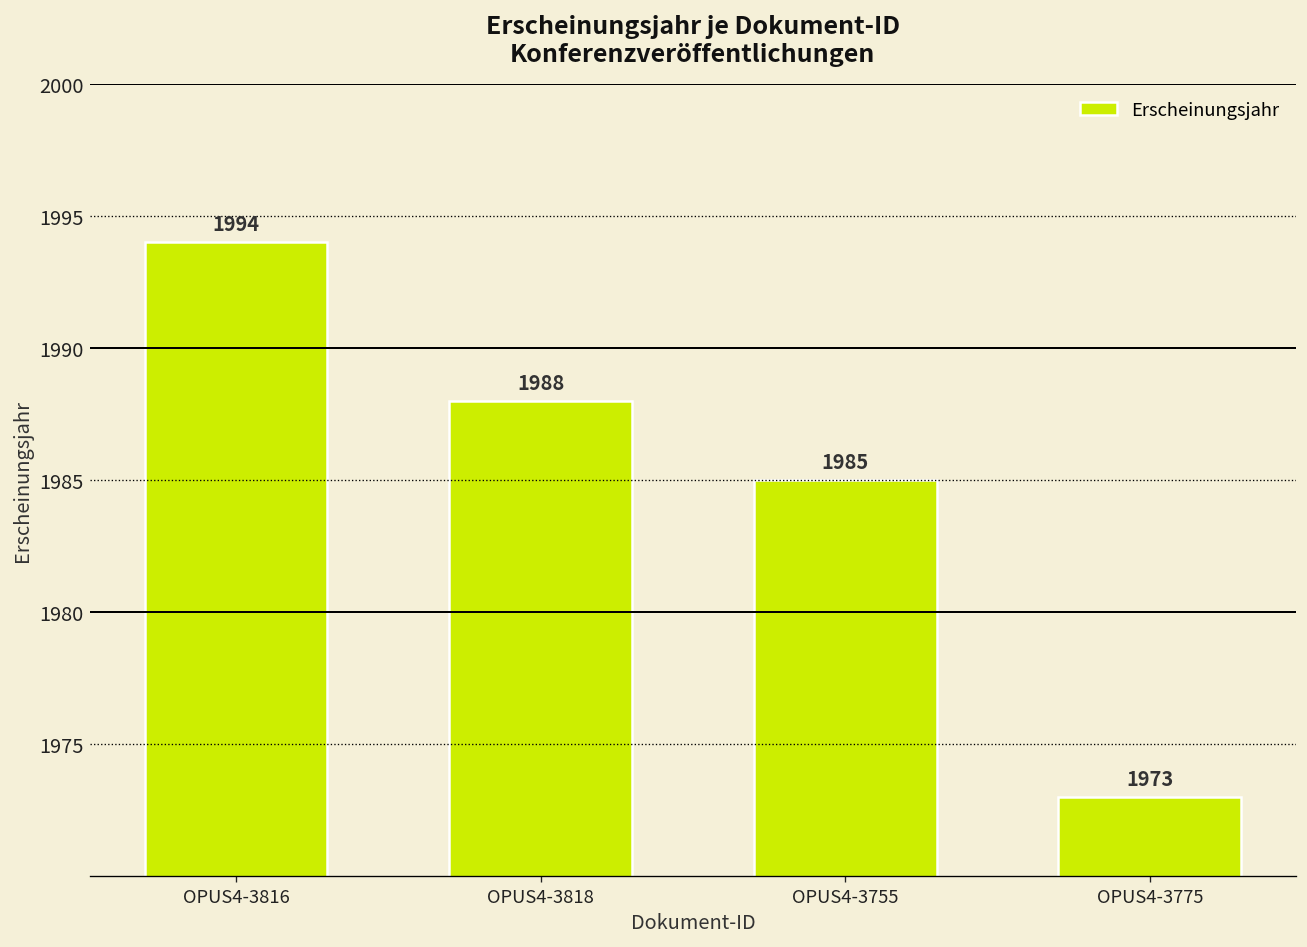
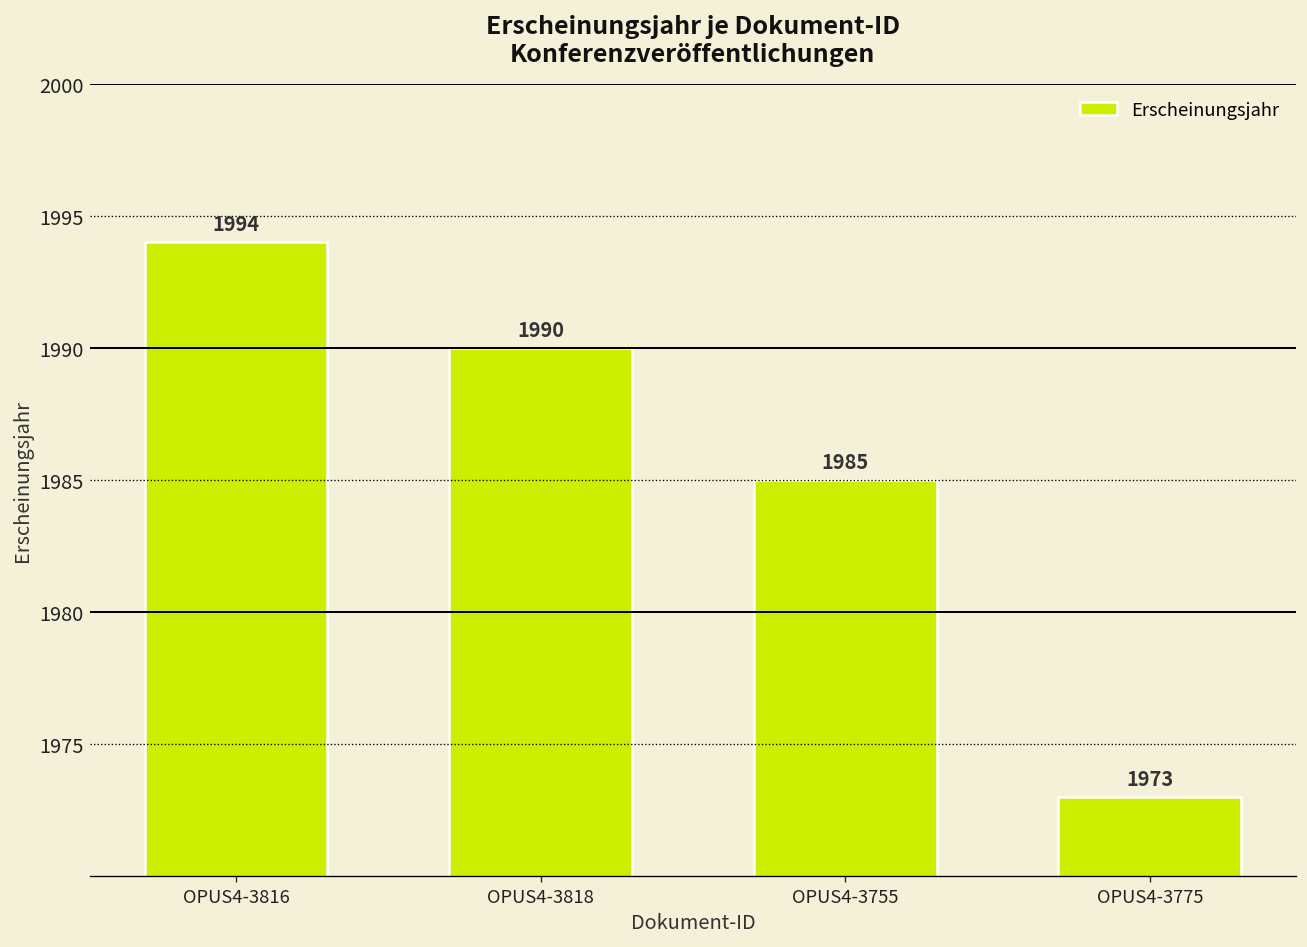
  {
    "OPUS4-3816": 1994,
-   "OPUS4-3818": 1988,
+   "OPUS4-3818": 1990,
    "OPUS4-3755": 1985,
    "OPUS4-3775": 1973
  }
